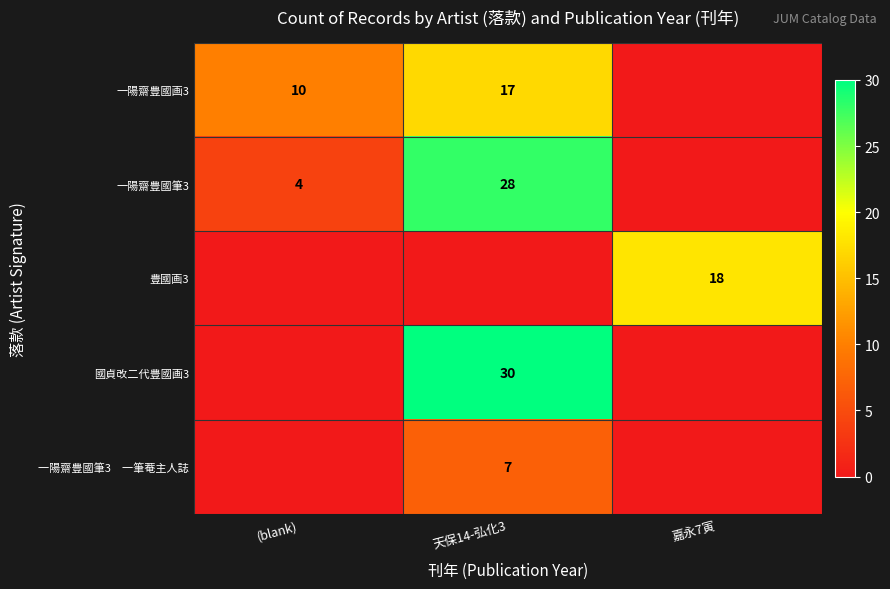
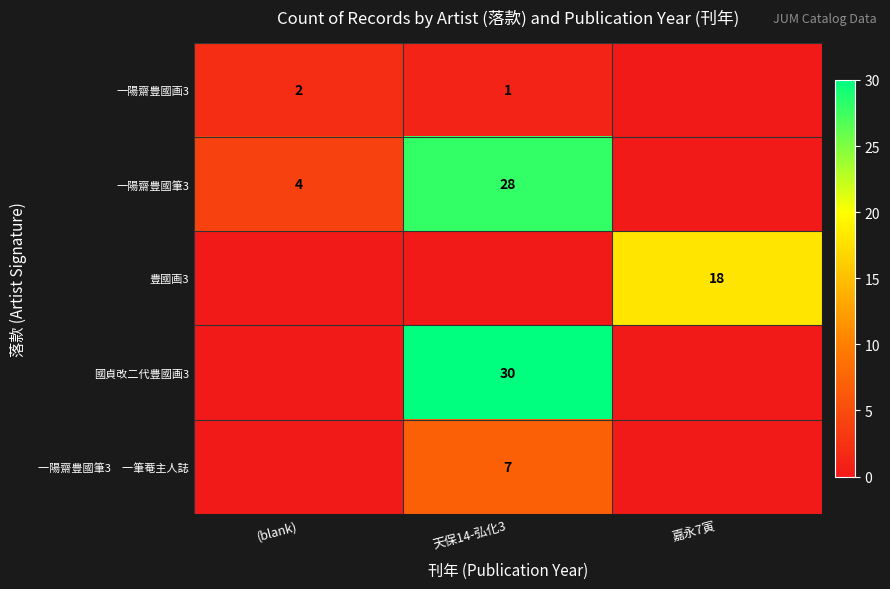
  {
    "一陽齋豊國画3": {
-     "(blank)": 10,
-     "天保14-弘化3": 17
+     "(blank)": 2,
+     "天保14-弘化3": 1
    },
    "一陽齋豊國筆3": {
      "(blank)": 4,
      "天保14-弘化3": 28
    },
    "豊國画3": {
      "嘉永7寅": 18
    },
    "國貞改二代豊國画3": {
      "天保14-弘化3": 30
    },
    "一陽齋豊國筆3 一筆菴主人誌": {
      "天保14-弘化3": 7
    }
  }
